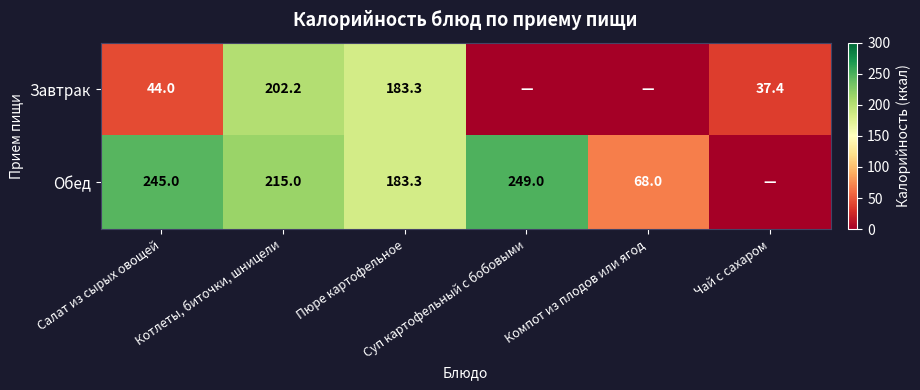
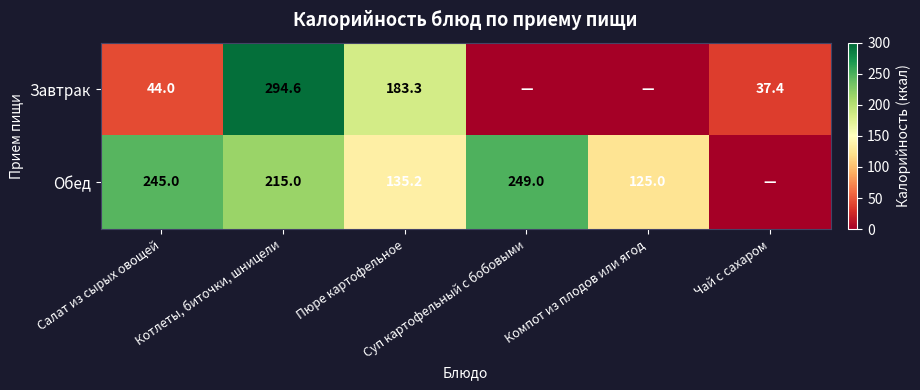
  {
    "Завтрак": {
      "Салат из сырых овощей": 44.0,
-     "Котлеты, биточки, шницели": 202.2,
+     "Котлеты, биточки, шницели": 294.6,
      "Пюре картофельное": 183.3,
      "Чай с сахаром": 37.4
    },
    "Обед": {
      "Салат из сырых овощей": 245.0,
      "Котлеты, биточки, шницели": 215.0,
-     "Пюре картофельное": 183.3,
+     "Пюре картофельное": 135.2,
      "Суп картофельный с бобовыми": 249.0,
-     "Компот из плодов или ягод": 68.0
+     "Компот из плодов или ягод": 125.0
    }
  }
